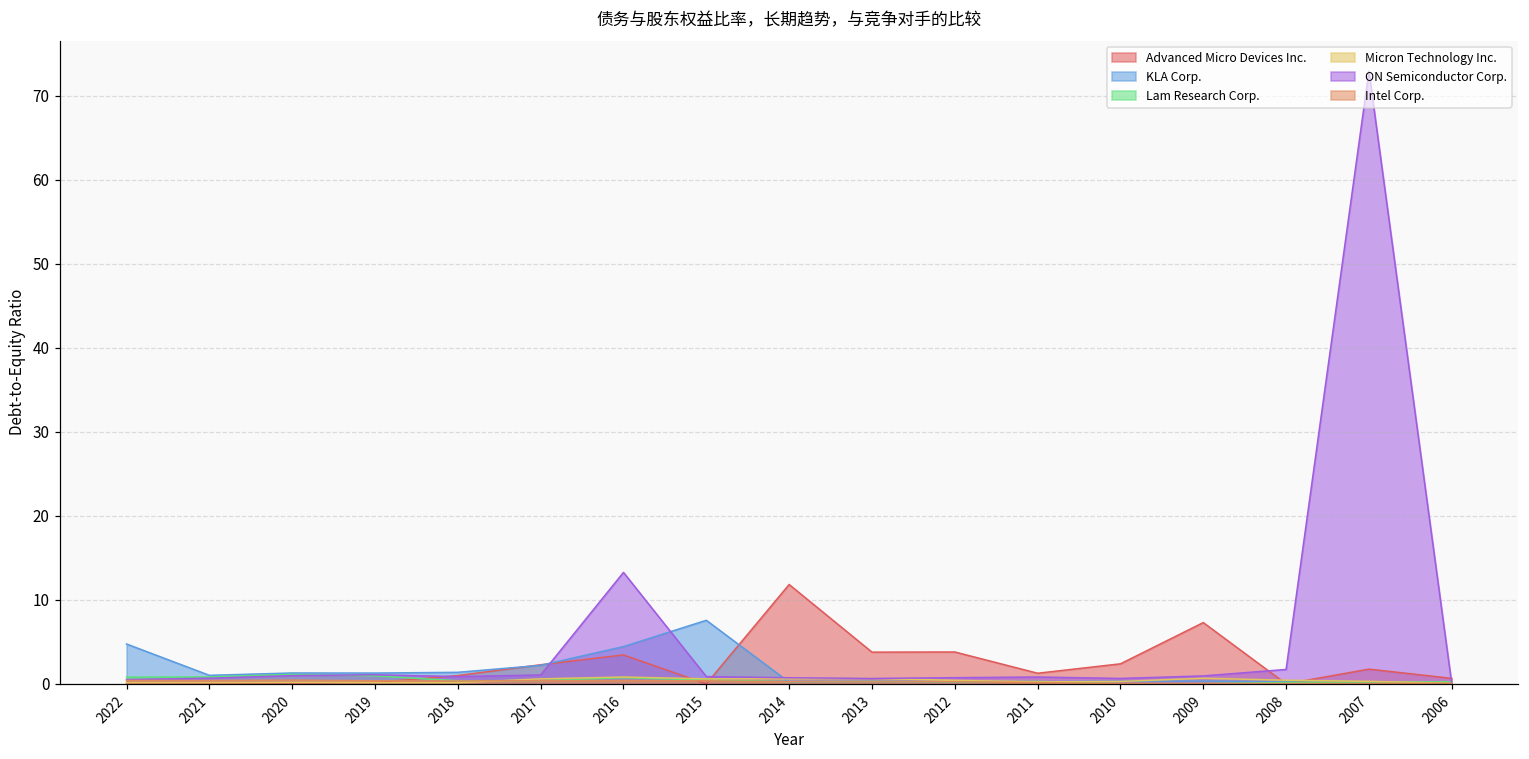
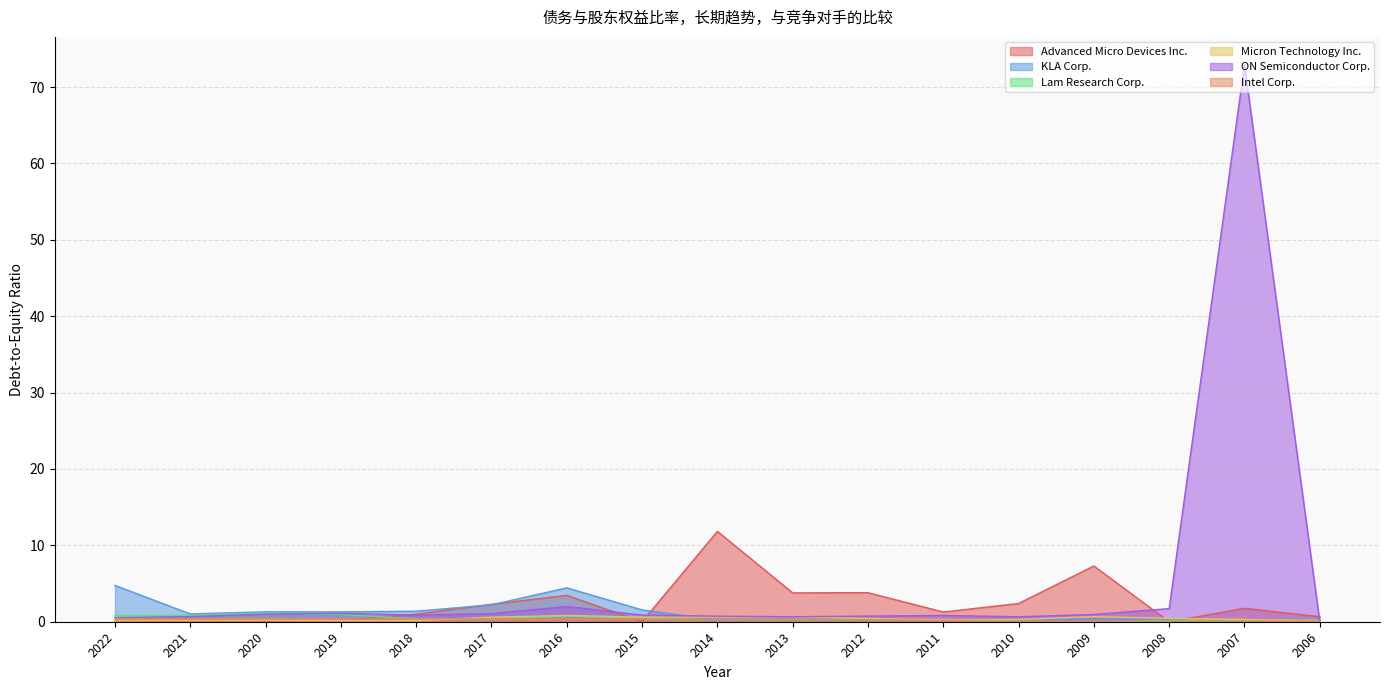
  {
    "KLA Corp.": {
      "2022": 5,
      "2018": 1,
      "2016": 4,
-     "2015": 8
+     "2015": 2
    },
    "ON Semiconductor Corp.": {
      "2017": 1,
-     "2016": 13,
+     "2016": 2,
      "2011": 1,
      "2008": 2
    }
  }
